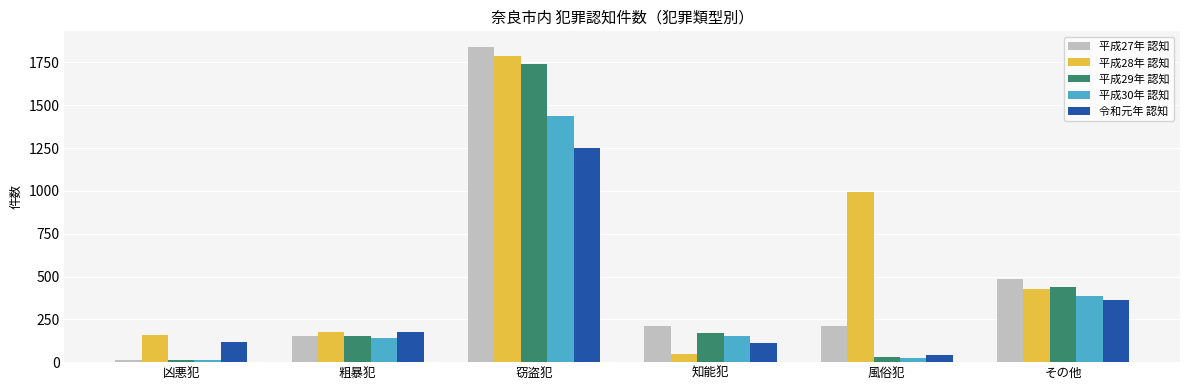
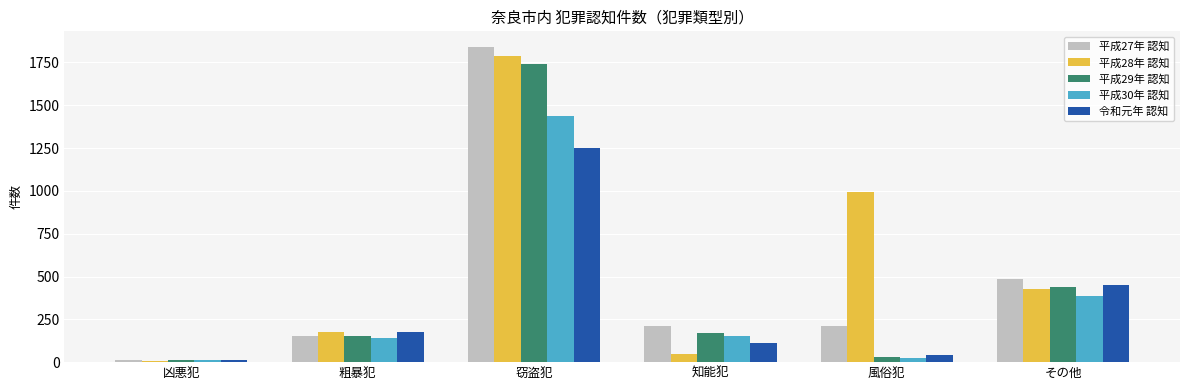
  {
    "平成27年 認知": {
      "粗暴犯": 150,
      "窃盗犯": 1840,
      "知能犯": 210,
      "風俗犯": 210,
      "その他": 480
    },
    "平成28年 認知": {
-     "凶悪犯": 160,
+     "凶悪犯": 10,
      "粗暴犯": 180,
      "窃盗犯": 1790,
      "知能犯": 50,
      "風俗犯": 990,
      "その他": 430
    },
    "平成29年 認知": {
      "粗暴犯": 150,
      "窃盗犯": 1740,
      "知能犯": 170,
      "風俗犯": 30,
      "その他": 440
    },
    "平成30年 認知": {
      "粗暴犯": 140,
      "窃盗犯": 1440,
      "知能犯": 150,
      "風俗犯": 20,
      "その他": 390
    },
    "令和元年 認知": {
-     "凶悪犯": 120,
+     "凶悪犯": 10,
      "粗暴犯": 180,
      "窃盗犯": 1250,
      "知能犯": 110,
      "風俗犯": 40,
-     "その他": 360
+     "その他": 450
    }
  }
